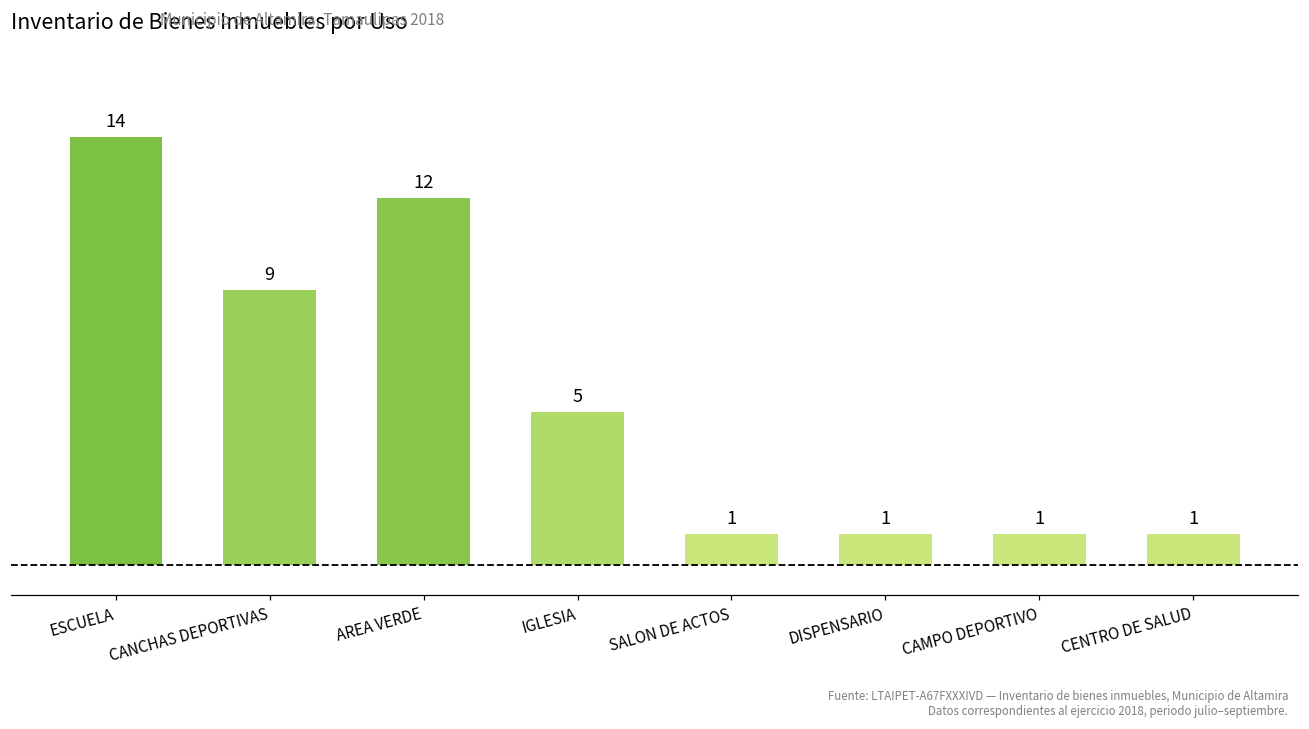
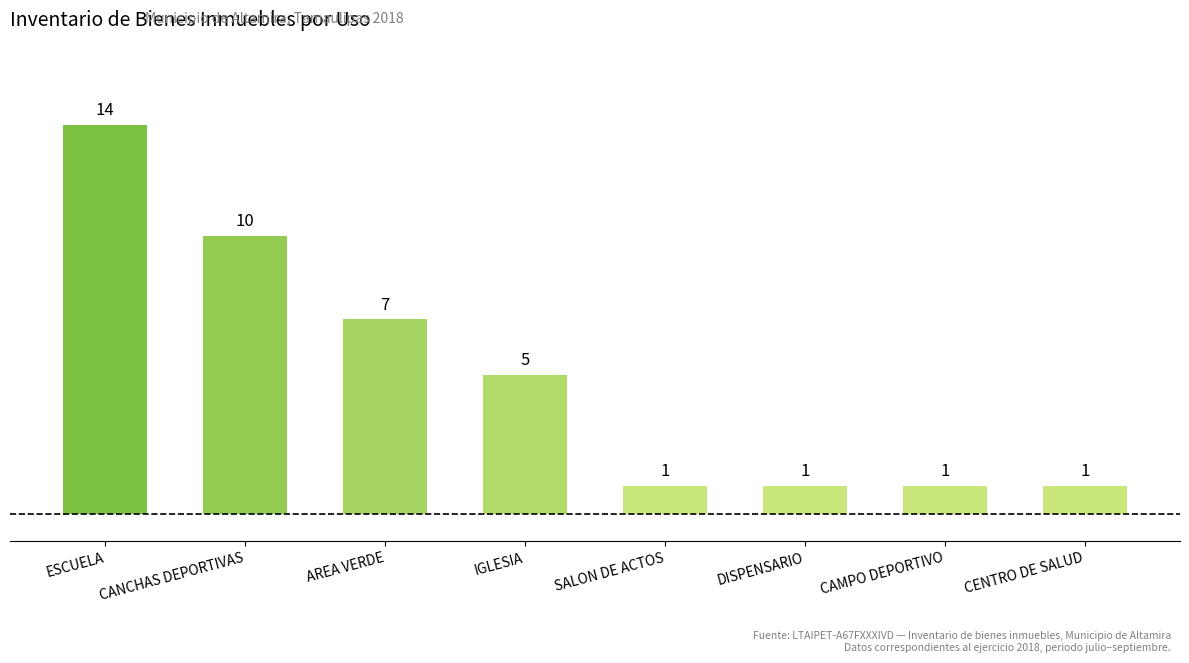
  {
    "ESCUELA": 14,
-   "CANCHAS DEPORTIVAS": 9,
-   "AREA VERDE": 12,
+   "CANCHAS DEPORTIVAS": 10,
+   "AREA VERDE": 7,
    "IGLESIA": 5,
    "SALON DE ACTOS": 1,
    "DISPENSARIO": 1,
    "CAMPO DEPORTIVO": 1,
    "CENTRO DE SALUD": 1
  }
